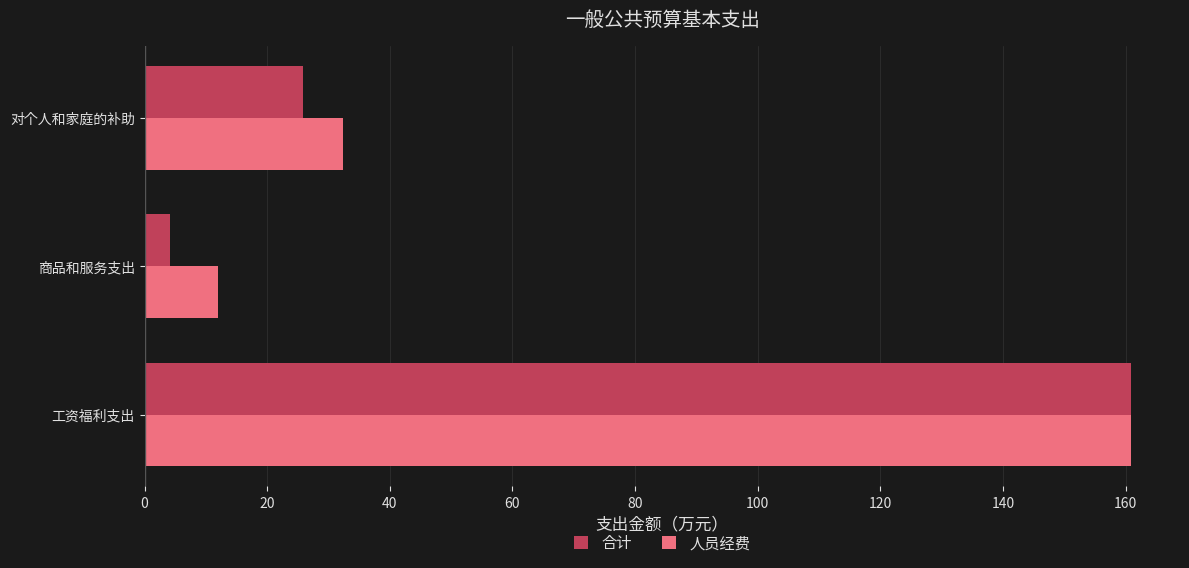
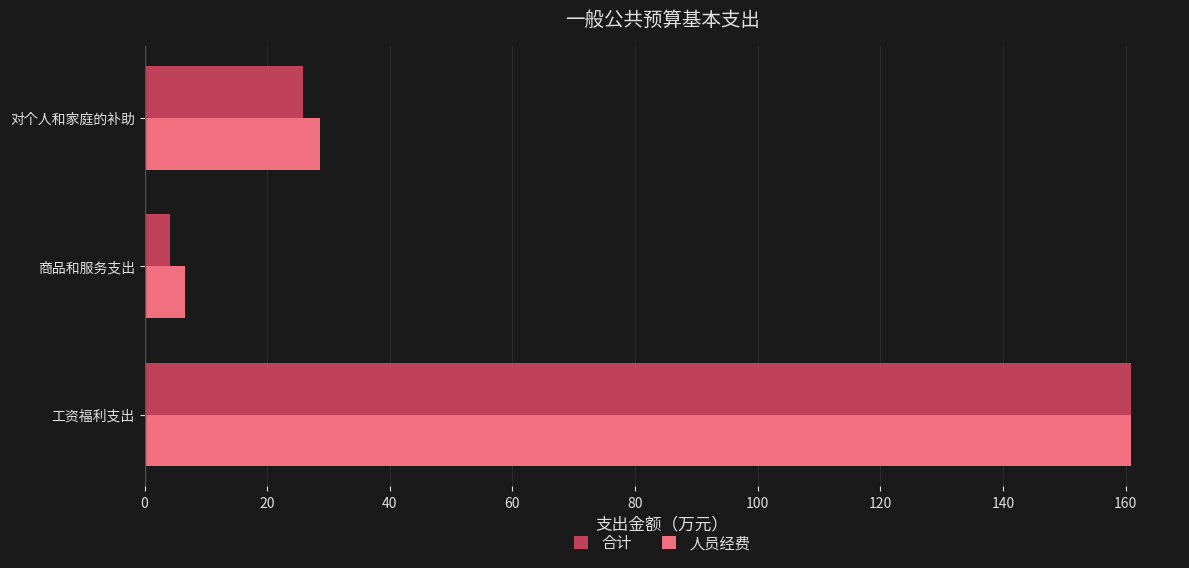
  {
    "合计": {
      "对个人和家庭的补助": 26,
      "商品和服务支出": 4,
      "工资福利支出": 161
    },
    "人员经费": {
-     "对个人和家庭的补助": 32,
-     "商品和服务支出": 12,
+     "对个人和家庭的补助": 29,
+     "商品和服务支出": 7,
      "工资福利支出": 161
    }
  }
